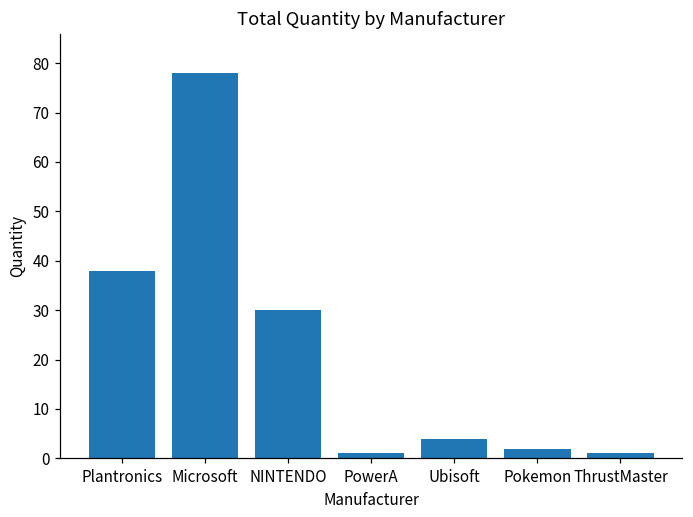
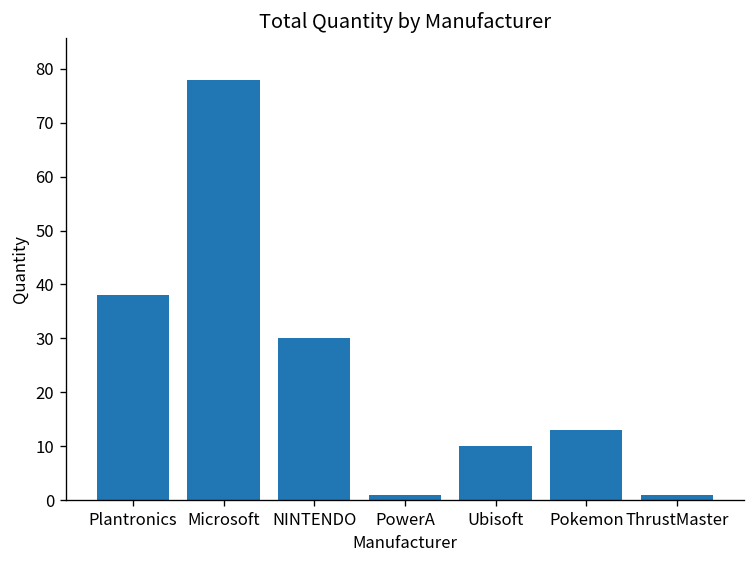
  {
    "Plantronics": 38,
    "Microsoft": 78,
    "NINTENDO": 30,
    "PowerA": 1,
-   "Ubisoft": 4,
-   "Pokemon": 2,
+   "Ubisoft": 10,
+   "Pokemon": 13,
    "ThrustMaster": 1
  }
